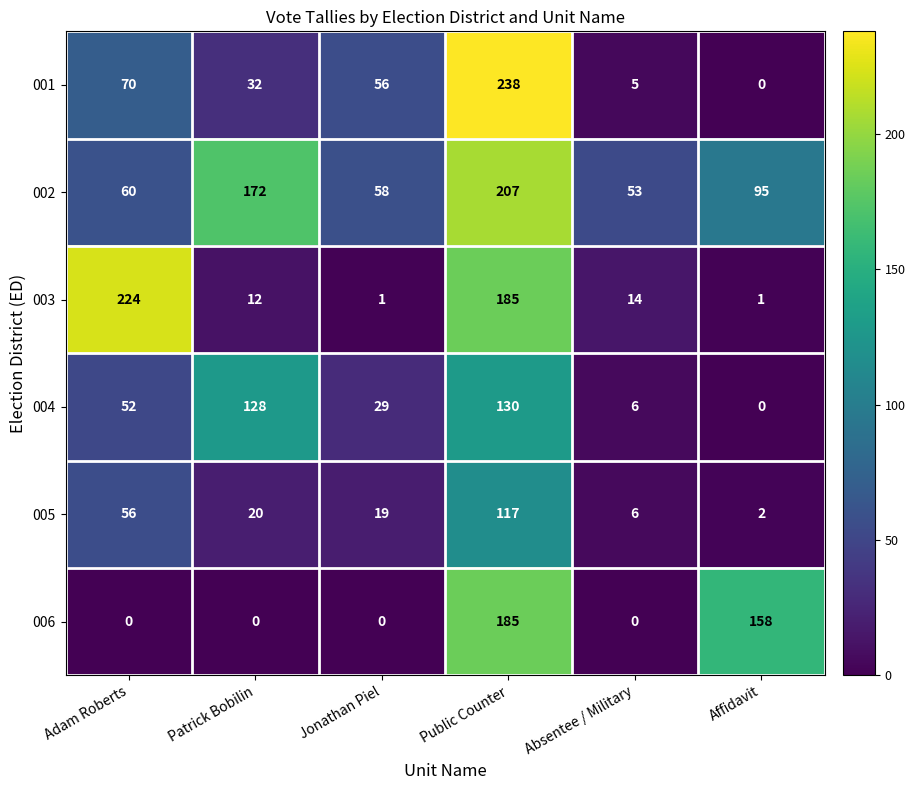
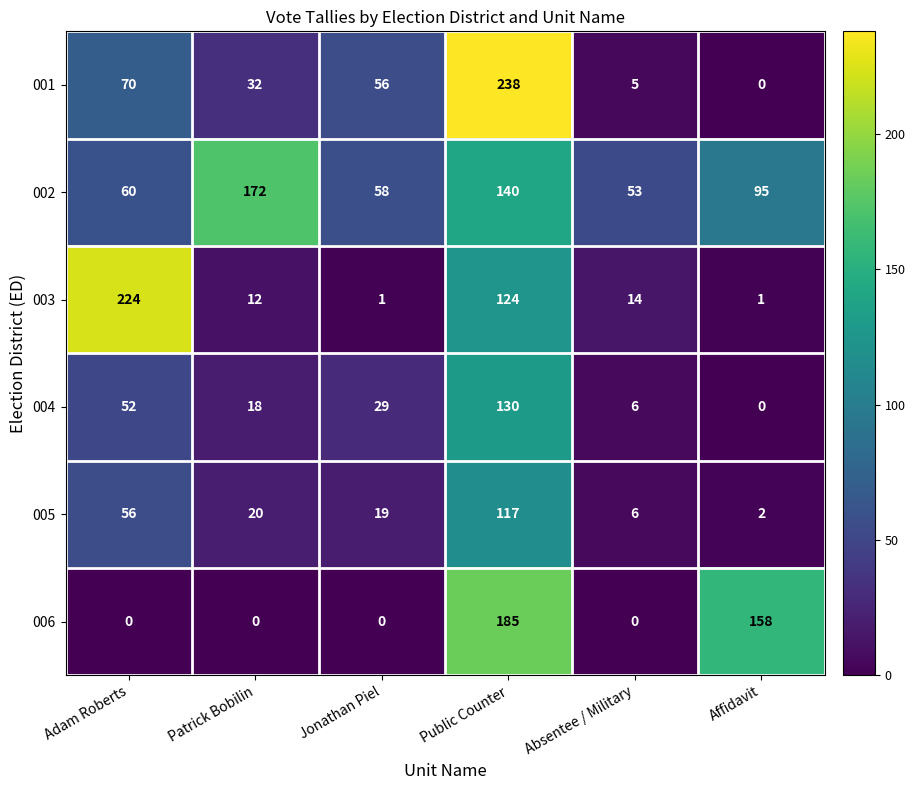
  {
    "001": {
      "Adam Roberts": 70,
      "Patrick Bobilin": 32,
      "Jonathan Piel": 56,
      "Public Counter": 238,
      "Absentee / Military": 5,
      "Affidavit": 0
    },
    "002": {
      "Adam Roberts": 60,
      "Patrick Bobilin": 172,
      "Jonathan Piel": 58,
-     "Public Counter": 207,
+     "Public Counter": 140,
      "Absentee / Military": 53,
      "Affidavit": 95
    },
    "003": {
      "Adam Roberts": 224,
      "Patrick Bobilin": 12,
      "Jonathan Piel": 1,
-     "Public Counter": 185,
+     "Public Counter": 124,
      "Absentee / Military": 14,
      "Affidavit": 1
    },
    "004": {
      "Adam Roberts": 52,
-     "Patrick Bobilin": 128,
+     "Patrick Bobilin": 18,
      "Jonathan Piel": 29,
      "Public Counter": 130,
      "Absentee / Military": 6,
      "Affidavit": 0
    },
    "005": {
      "Adam Roberts": 56,
      "Patrick Bobilin": 20,
      "Jonathan Piel": 19,
      "Public Counter": 117,
      "Absentee / Military": 6,
      "Affidavit": 2
    },
    "006": {
      "Adam Roberts": 0,
      "Patrick Bobilin": 0,
      "Jonathan Piel": 0,
      "Public Counter": 185,
      "Absentee / Military": 0,
      "Affidavit": 158
    }
  }
